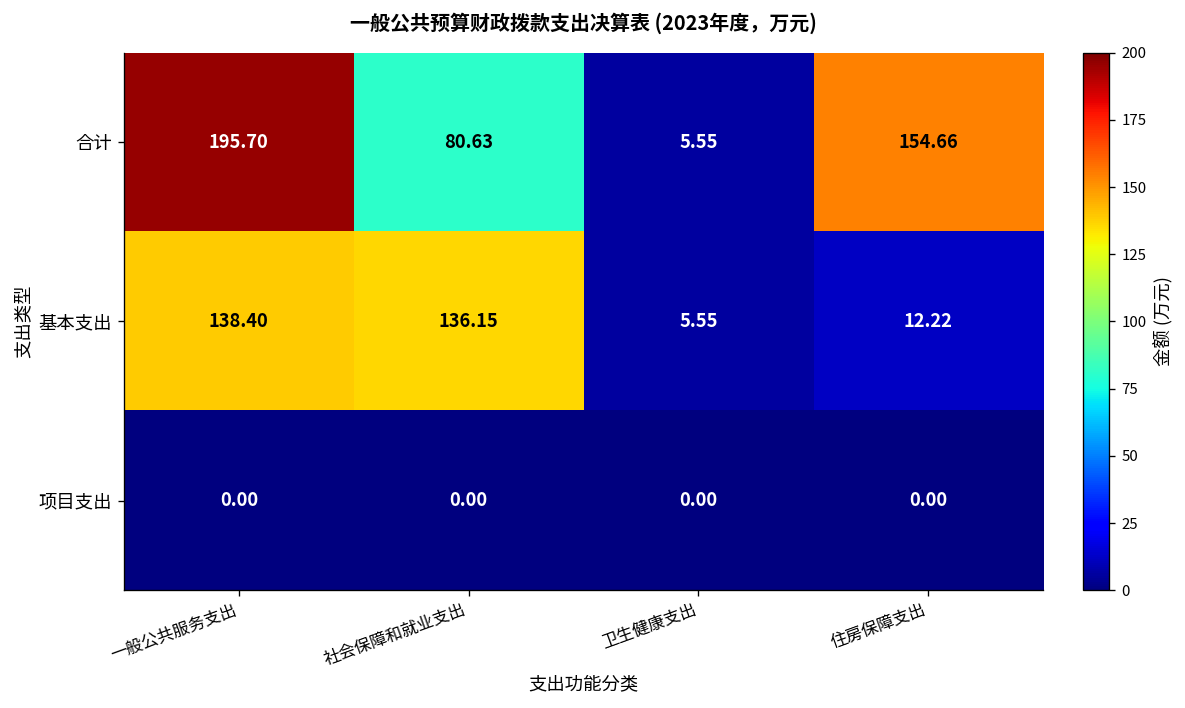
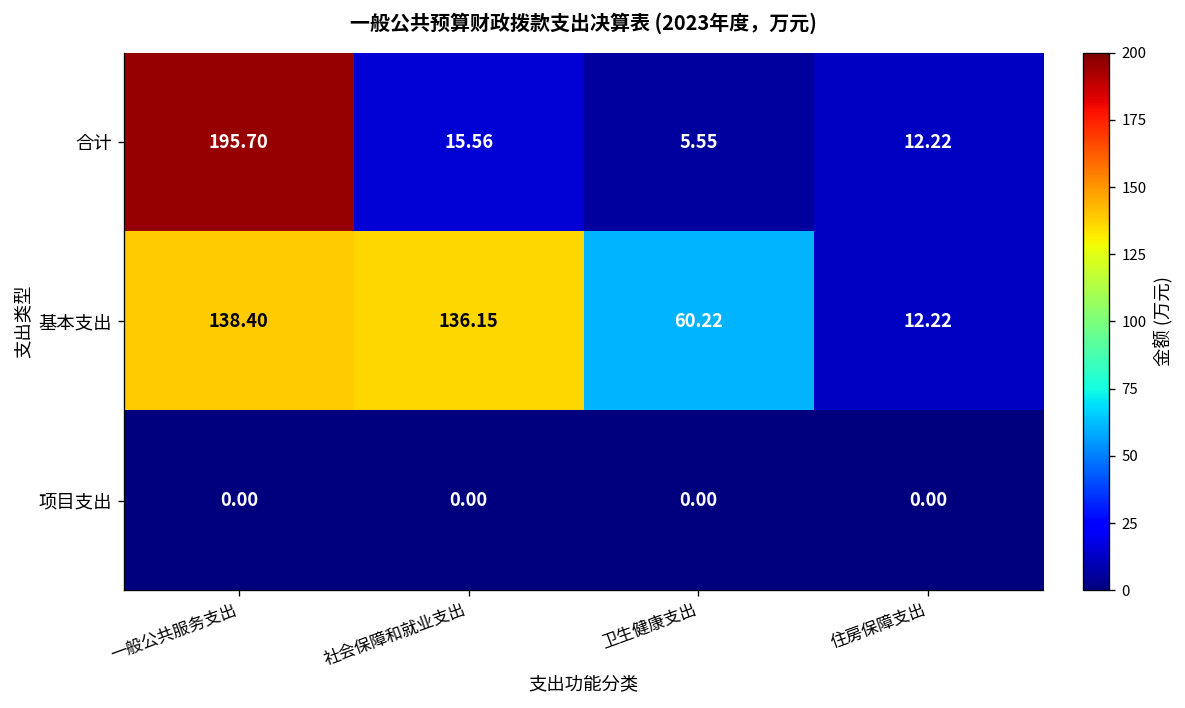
  {
    "合计": {
      "一般公共服务支出": 195.70,
-     "社会保障和就业支出": 80.63,
+     "社会保障和就业支出": 15.56,
      "卫生健康支出": 5.55,
-     "住房保障支出": 154.66
+     "住房保障支出": 12.22
    },
    "基本支出": {
      "一般公共服务支出": 138.40,
      "社会保障和就业支出": 136.15,
-     "卫生健康支出": 5.55,
+     "卫生健康支出": 60.22,
      "住房保障支出": 12.22
    },
    "项目支出": {
      "一般公共服务支出": 0.00,
      "社会保障和就业支出": 0.00,
      "卫生健康支出": 0.00,
      "住房保障支出": 0.00
    }
  }
